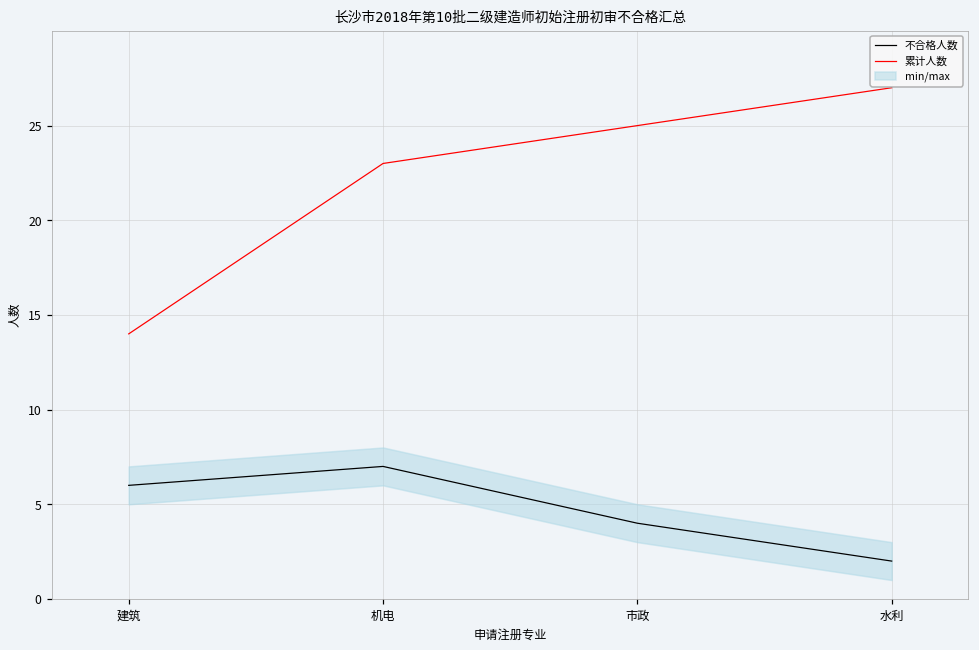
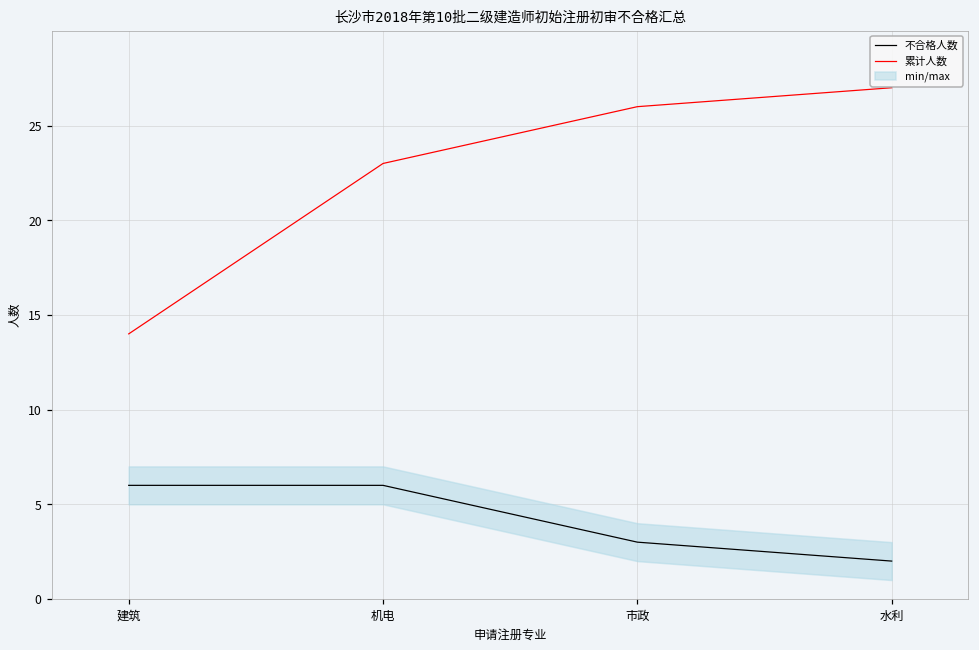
  {
    "不合格人数": {
      "建筑": 6,
-     "机电": 7,
-     "市政": 4,
+     "机电": 6,
+     "市政": 3,
      "水利": 2
    },
    "累计人数": {
      "建筑": 14,
      "机电": 23,
-     "市政": 25
+     "市政": 26
    }
  }
